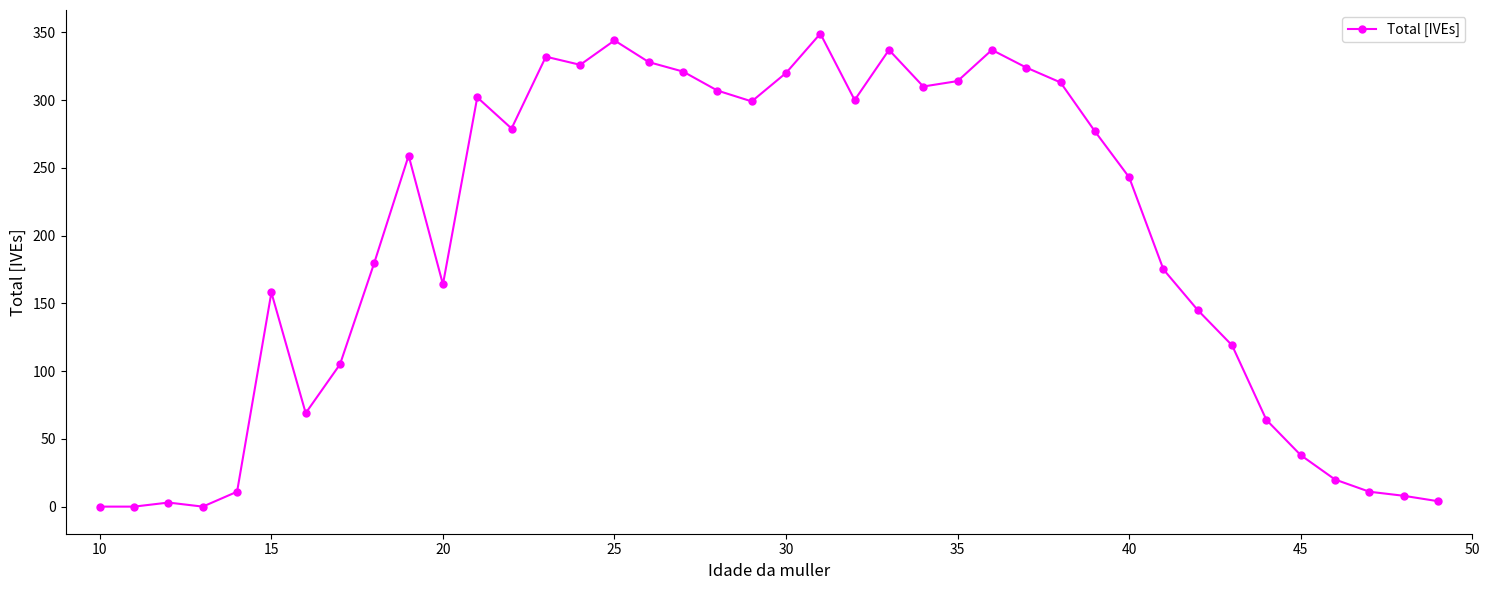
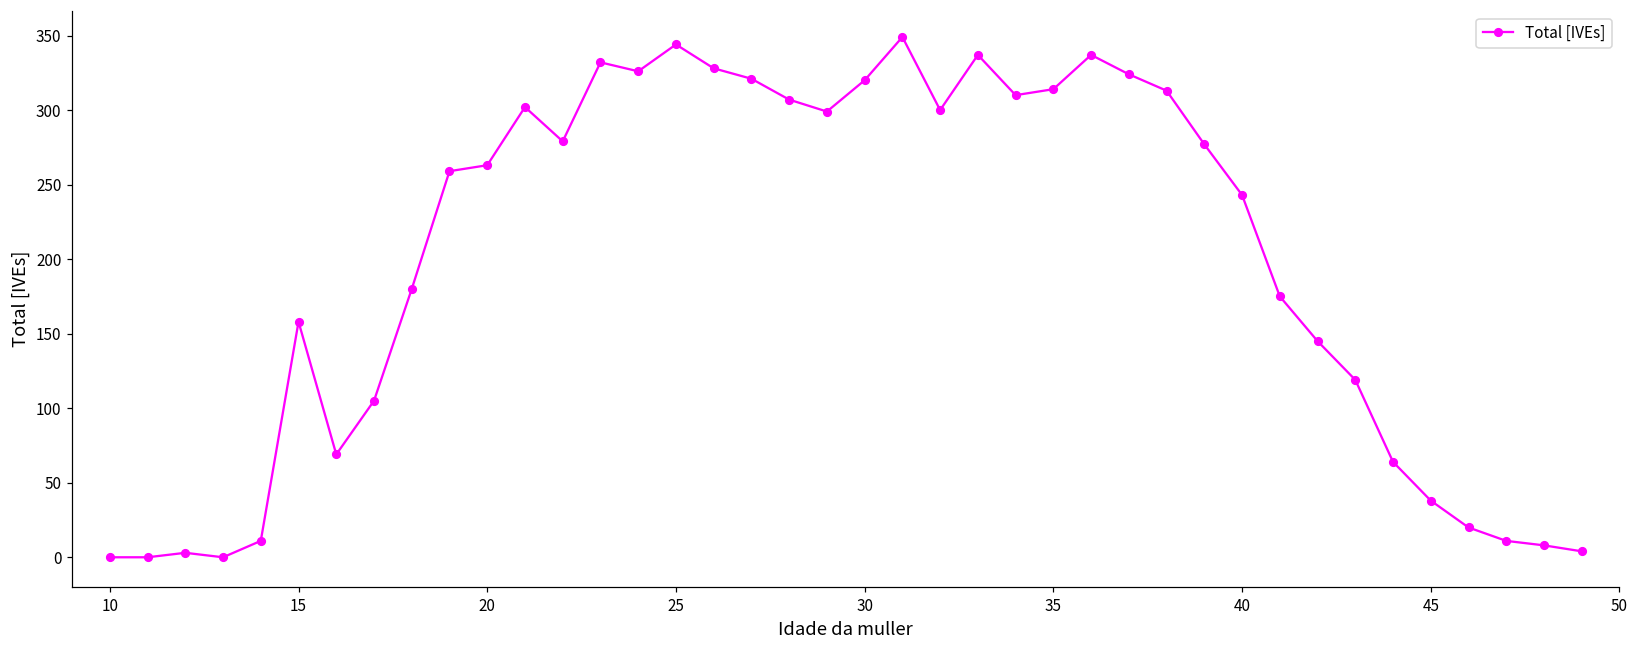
  {
    "10": 0,
    "15": 158,
-   "20": 164,
+   "20": 263,
    "25": 344,
    "30": 320,
    "35": 314,
    "40": 243,
    "45": 38
  }
